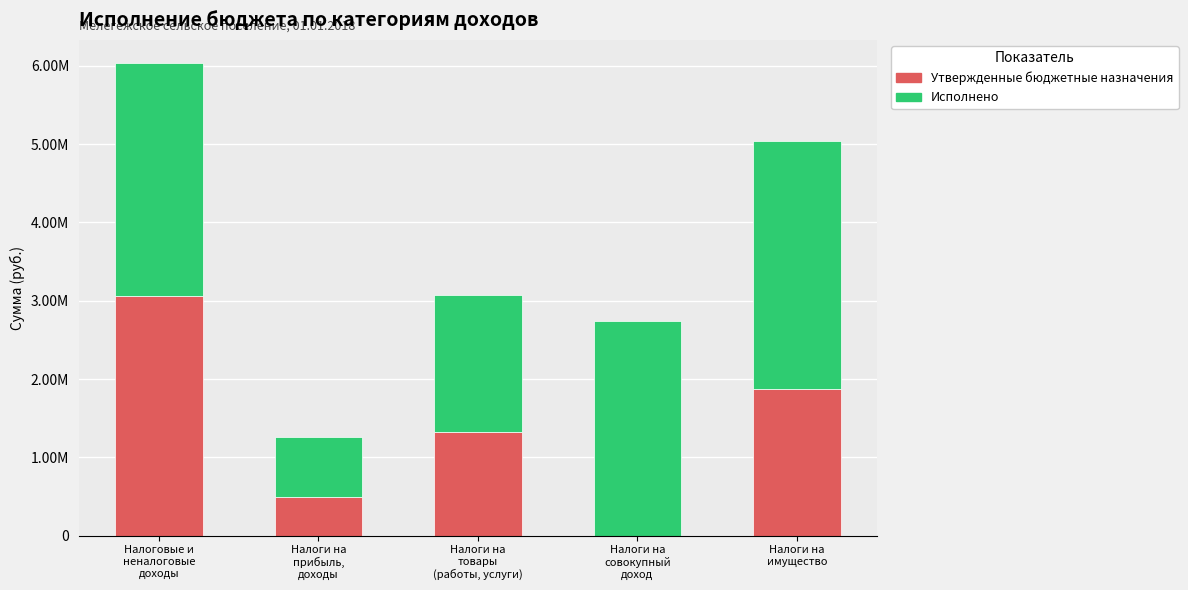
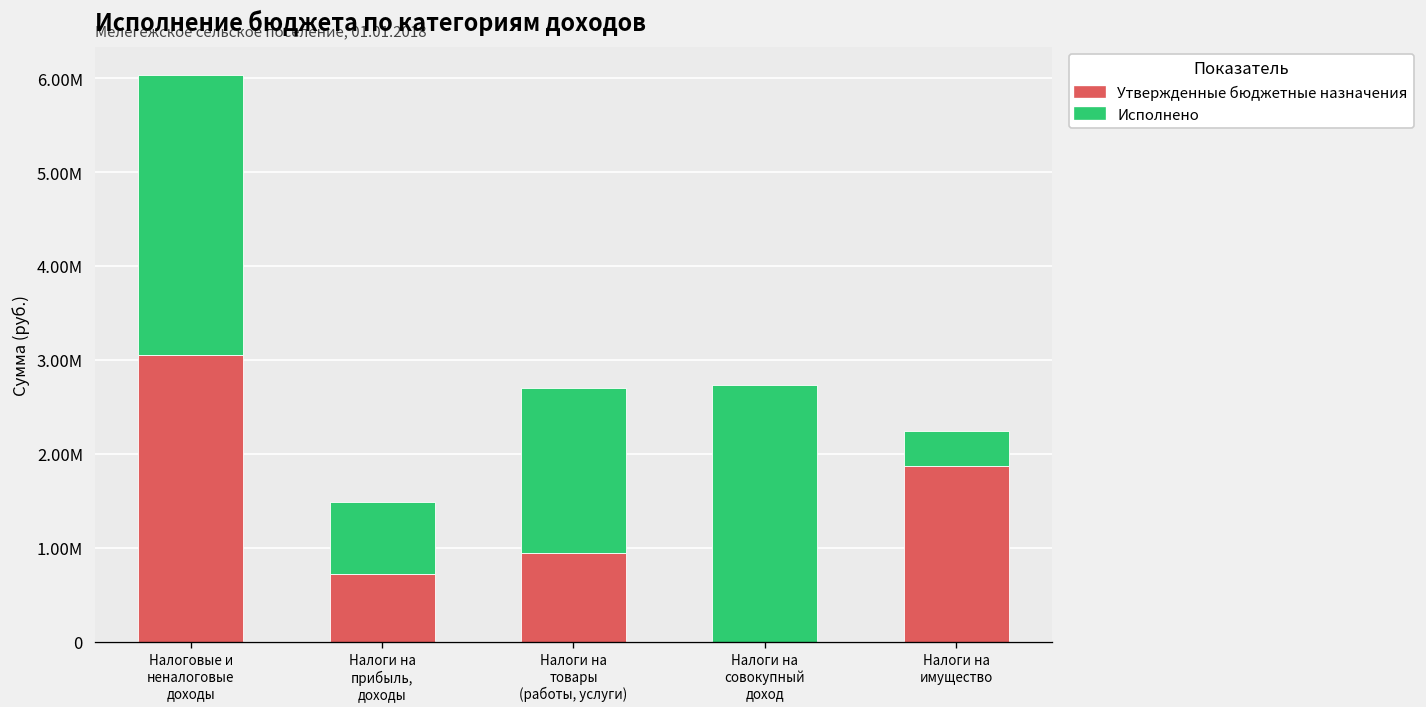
  {
    "Утвержденные бюджетные назначения": {
      "Налоговые и неналоговые доходы": 3100000,
-     "Налоги на прибыль, доходы": 500000,
-     "Налоги на товары (работы, услуги)": 1300000,
+     "Налоги на прибыль, доходы": 700000,
+     "Налоги на товары (работы, услуги)": 900000,
      "Налоги на совокупный доход": 0,
      "Налоги на имущество": 1900000
    },
    "Исполнено": {
      "Налоговые и неналоговые доходы": 3000000,
      "Налоги на прибыль, доходы": 800000,
      "Налоги на товары (работы, услуги)": 1800000,
      "Налоги на совокупный доход": 2700000,
-     "Налоги на имущество": 3200000
+     "Налоги на имущество": 400000
    }
  }
